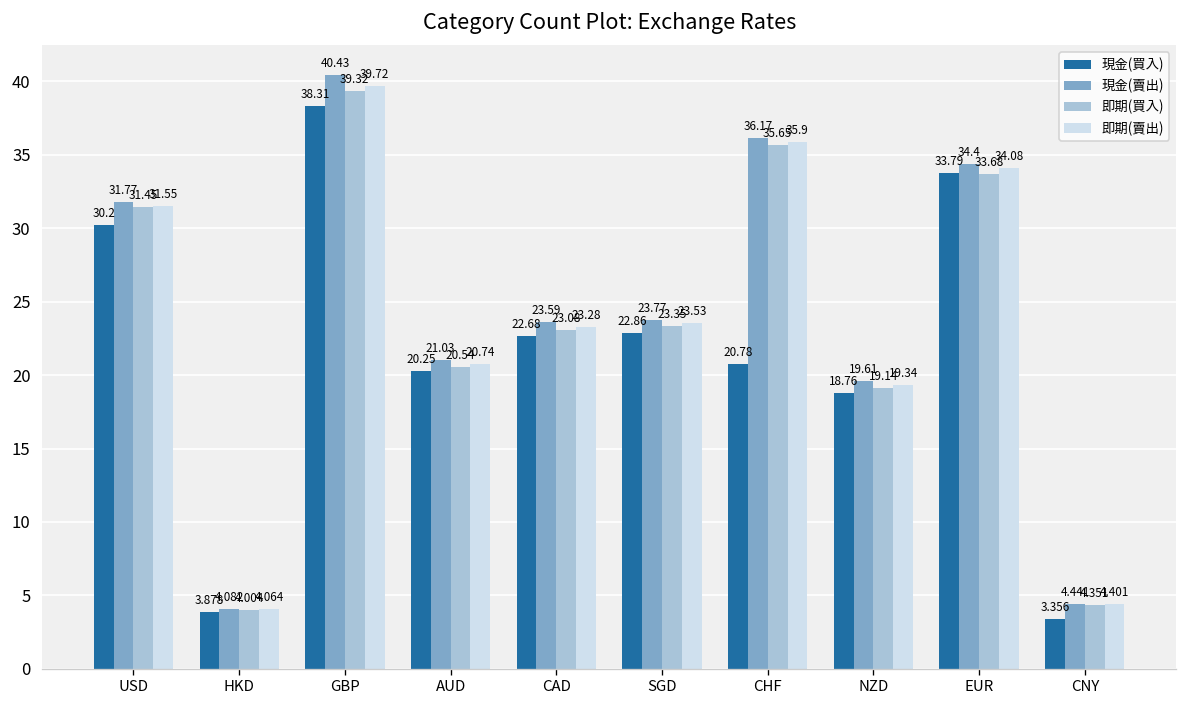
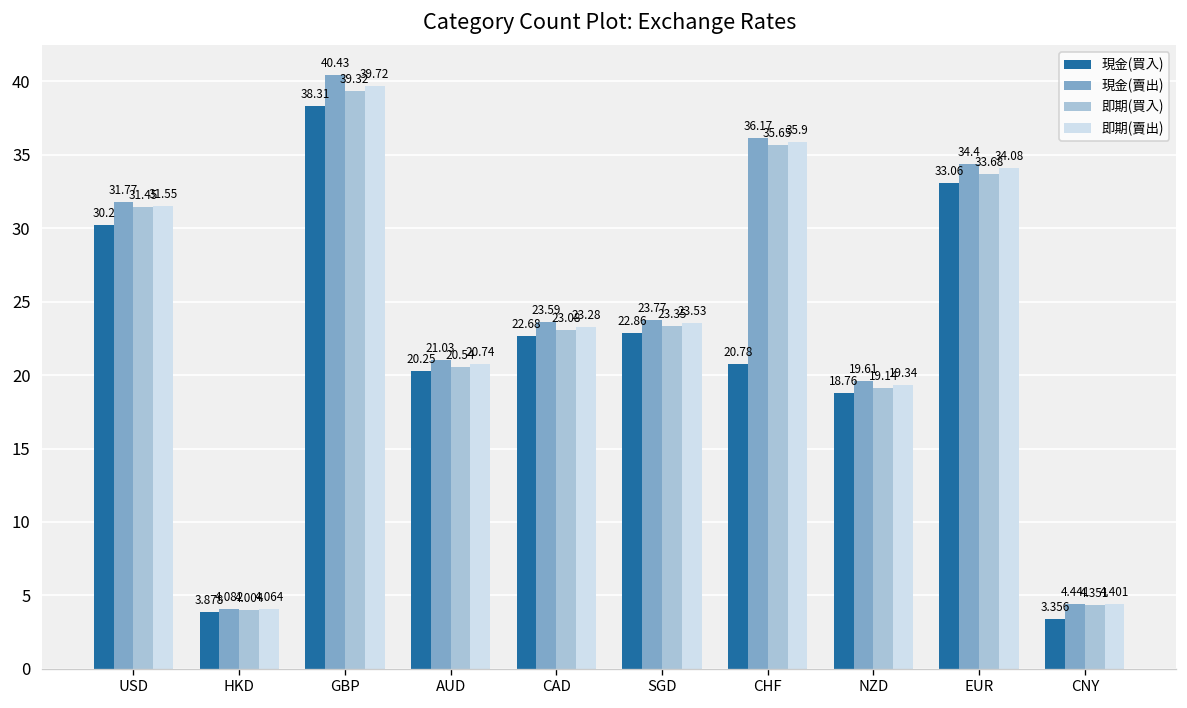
  {
    "現金(買入)": {
      "USD": 30.2,
      "GBP": 38.31,
      "AUD": 20.25,
      "CAD": 22.68,
      "SGD": 22.86,
      "CHF": 20.78,
      "NZD": 18.76,
-     "EUR": 33.79,
+     "EUR": 33.06,
      "CNY": 3.356
    }
  }
